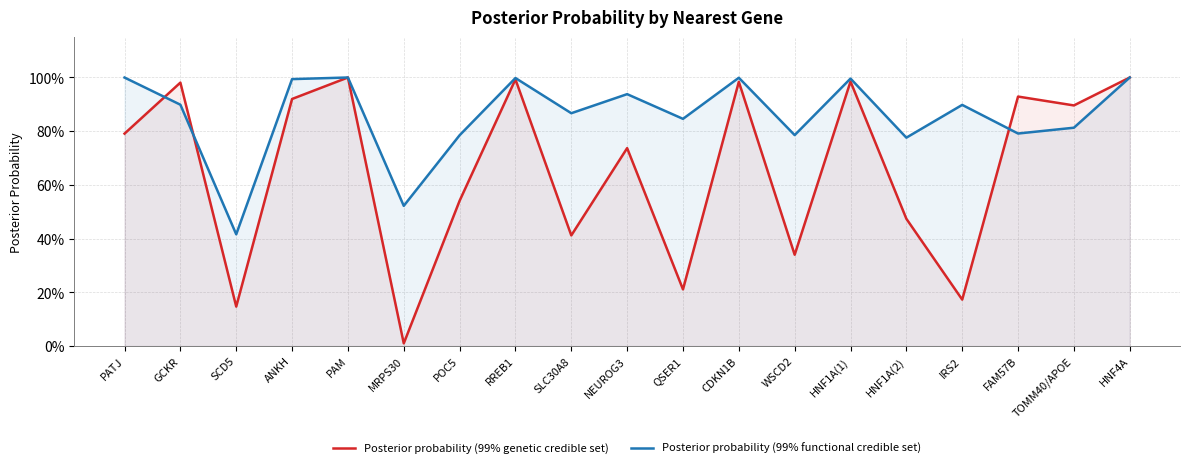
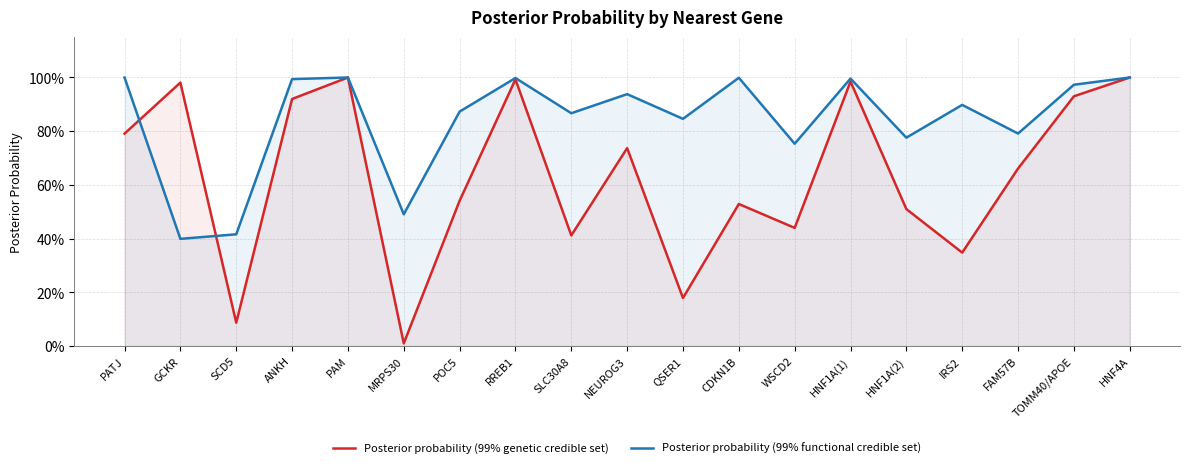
  {
    "Posterior probability (99% genetic credible set)": {
      "PATJ": "79%",
      "GCKR": "98%",
-     "SCD5": "15%",
+     "SCD5": "9%",
      "ANKH": "92%",
      "MRPS30": "1%",
      "POC5": "54%",
      "SLC30A8": "41%",
      "NEUROG3": "74%",
-     "QSER1": "21%",
-     "CDKN1B": "98%",
-     "WSCD2": "34%",
+     "QSER1": "18%",
+     "CDKN1B": "53%",
+     "WSCD2": "44%",
      "HNF1A(1)": "99%",
-     "HNF1A(2)": "47%",
-     "IRS2": "17%",
-     "FAM57B": "93%",
-     "TOMM40/APOE": "90%"
+     "HNF1A(2)": "51%",
+     "IRS2": "35%",
+     "FAM57B": "66%",
+     "TOMM40/APOE": "93%"
    },
    "Posterior probability (99% functional credible set)": {
      "PATJ": "100%",
-     "GCKR": "90%",
+     "GCKR": "40%",
      "SCD5": "42%",
      "ANKH": "99%",
-     "MRPS30": "52%",
-     "POC5": "79%",
+     "MRPS30": "49%",
+     "POC5": "87%",
      "SLC30A8": "87%",
      "NEUROG3": "94%",
      "QSER1": "85%",
      "CDKN1B": "100%",
-     "WSCD2": "79%",
+     "WSCD2": "75%",
      "HNF1A(1)": "100%",
      "HNF1A(2)": "78%",
      "IRS2": "90%",
      "FAM57B": "79%",
-     "TOMM40/APOE": "81%"
+     "TOMM40/APOE": "97%"
    }
  }
